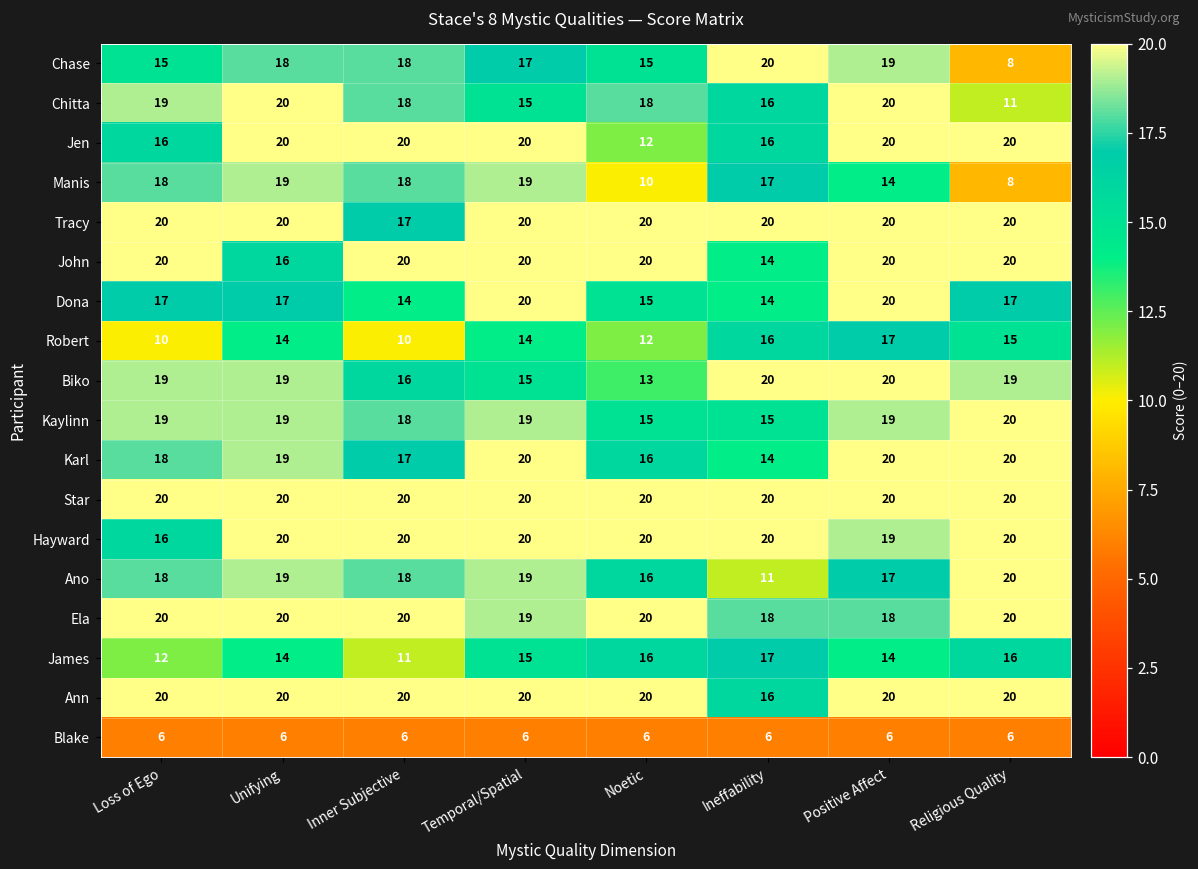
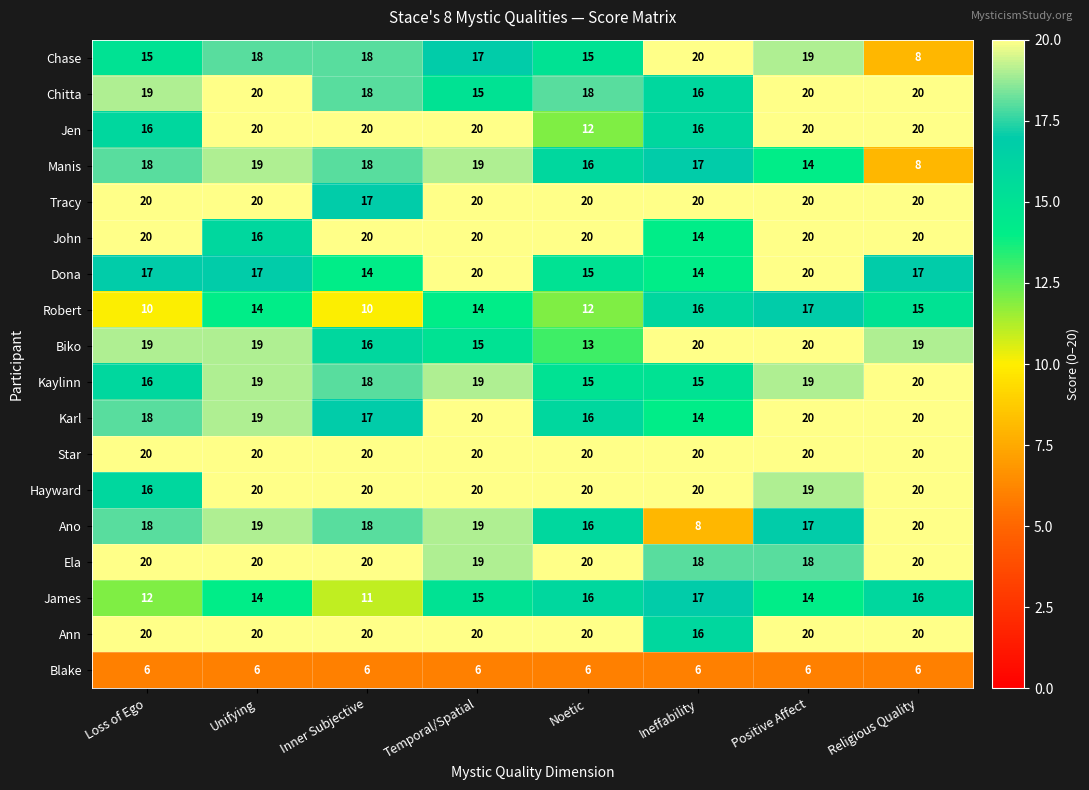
  {
    "Chase": {
      "Loss of Ego": 15,
      "Unifying": 18,
      "Inner Subjective": 18,
      "Temporal/Spatial": 17,
      "Noetic": 15,
      "Ineffability": 20,
      "Positive Affect": 19,
      "Religious Quality": 8
    },
    "Chitta": {
      "Loss of Ego": 19,
      "Unifying": 20,
      "Inner Subjective": 18,
      "Temporal/Spatial": 15,
      "Noetic": 18,
      "Ineffability": 16,
      "Positive Affect": 20,
-     "Religious Quality": 11
+     "Religious Quality": 20
    },
    "Jen": {
      "Loss of Ego": 16,
      "Unifying": 20,
      "Inner Subjective": 20,
      "Temporal/Spatial": 20,
      "Noetic": 12,
      "Ineffability": 16,
      "Positive Affect": 20,
      "Religious Quality": 20
    },
    "Manis": {
      "Loss of Ego": 18,
      "Unifying": 19,
      "Inner Subjective": 18,
      "Temporal/Spatial": 19,
-     "Noetic": 10,
+     "Noetic": 16,
      "Ineffability": 17,
      "Positive Affect": 14,
      "Religious Quality": 8
    },
    "Tracy": {
      "Loss of Ego": 20,
      "Unifying": 20,
      "Inner Subjective": 17,
      "Temporal/Spatial": 20,
      "Noetic": 20,
      "Ineffability": 20,
      "Positive Affect": 20,
      "Religious Quality": 20
    },
    "John": {
      "Loss of Ego": 20,
      "Unifying": 16,
      "Inner Subjective": 20,
      "Temporal/Spatial": 20,
      "Noetic": 20,
      "Ineffability": 14,
      "Positive Affect": 20,
      "Religious Quality": 20
    },
    "Dona": {
      "Loss of Ego": 17,
      "Unifying": 17,
      "Inner Subjective": 14,
      "Temporal/Spatial": 20,
      "Noetic": 15,
      "Ineffability": 14,
      "Positive Affect": 20,
      "Religious Quality": 17
    },
    "Robert": {
      "Loss of Ego": 10,
      "Unifying": 14,
      "Inner Subjective": 10,
      "Temporal/Spatial": 14,
      "Noetic": 12,
      "Ineffability": 16,
      "Positive Affect": 17,
      "Religious Quality": 15
    },
    "Biko": {
      "Loss of Ego": 19,
      "Unifying": 19,
      "Inner Subjective": 16,
      "Temporal/Spatial": 15,
      "Noetic": 13,
      "Ineffability": 20,
      "Positive Affect": 20,
      "Religious Quality": 19
    },
    "Kaylinn": {
-     "Loss of Ego": 19,
+     "Loss of Ego": 16,
      "Unifying": 19,
      "Inner Subjective": 18,
      "Temporal/Spatial": 19,
      "Noetic": 15,
      "Ineffability": 15,
      "Positive Affect": 19,
      "Religious Quality": 20
    },
    "Karl": {
      "Loss of Ego": 18,
      "Unifying": 19,
      "Inner Subjective": 17,
      "Temporal/Spatial": 20,
      "Noetic": 16,
      "Ineffability": 14,
      "Positive Affect": 20,
      "Religious Quality": 20
    },
    "Star": {
      "Loss of Ego": 20,
      "Unifying": 20,
      "Inner Subjective": 20,
      "Temporal/Spatial": 20,
      "Noetic": 20,
      "Ineffability": 20,
      "Positive Affect": 20,
      "Religious Quality": 20
    },
    "Hayward": {
      "Loss of Ego": 16,
      "Unifying": 20,
      "Inner Subjective": 20,
      "Temporal/Spatial": 20,
      "Noetic": 20,
      "Ineffability": 20,
      "Positive Affect": 19,
      "Religious Quality": 20
    },
    "Ano": {
      "Loss of Ego": 18,
      "Unifying": 19,
      "Inner Subjective": 18,
      "Temporal/Spatial": 19,
      "Noetic": 16,
-     "Ineffability": 11,
+     "Ineffability": 8,
      "Positive Affect": 17,
      "Religious Quality": 20
    },
    "Ela": {
      "Loss of Ego": 20,
      "Unifying": 20,
      "Inner Subjective": 20,
      "Temporal/Spatial": 19,
      "Noetic": 20,
      "Ineffability": 18,
      "Positive Affect": 18,
      "Religious Quality": 20
    },
    "James": {
      "Loss of Ego": 12,
      "Unifying": 14,
      "Inner Subjective": 11,
      "Temporal/Spatial": 15,
      "Noetic": 16,
      "Ineffability": 17,
      "Positive Affect": 14,
      "Religious Quality": 16
    },
    "Ann": {
      "Loss of Ego": 20,
      "Unifying": 20,
      "Inner Subjective": 20,
      "Temporal/Spatial": 20,
      "Noetic": 20,
      "Ineffability": 16,
      "Positive Affect": 20,
      "Religious Quality": 20
    },
    "Blake": {
      "Loss of Ego": 6,
      "Unifying": 6,
      "Inner Subjective": 6,
      "Temporal/Spatial": 6,
      "Noetic": 6,
      "Ineffability": 6,
      "Positive Affect": 6,
      "Religious Quality": 6
    }
  }
